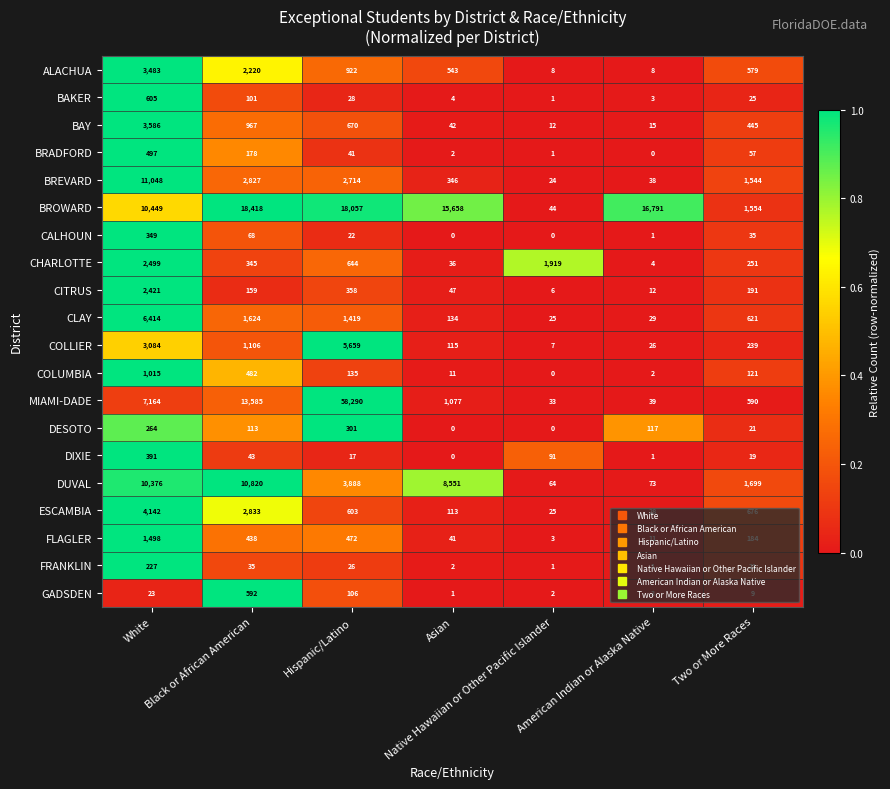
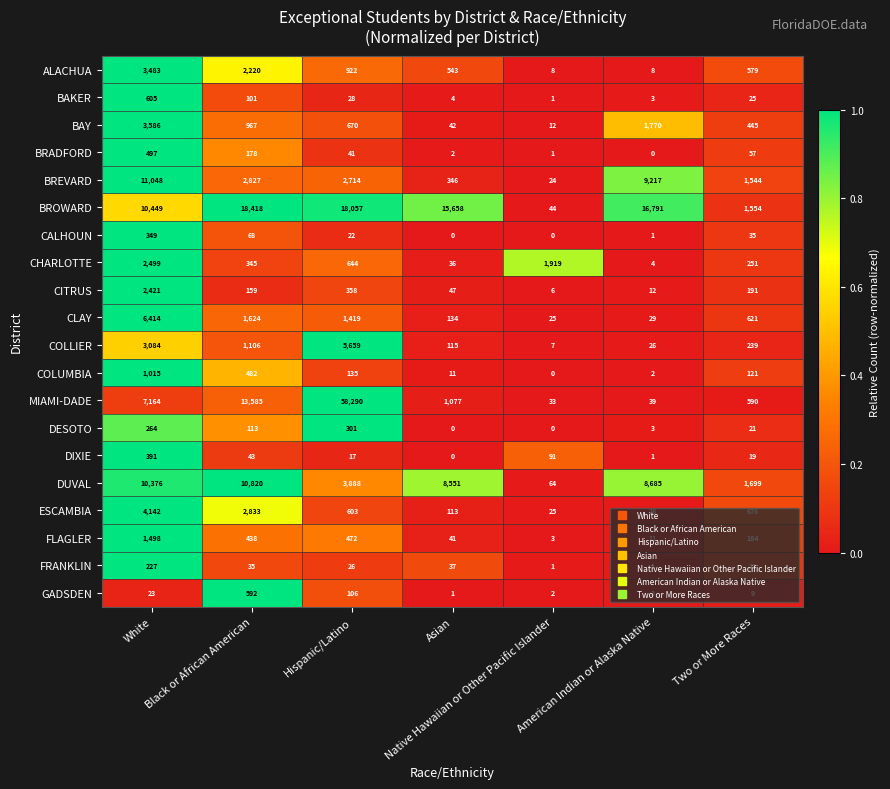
  {
    "ALACHUA": {
      "White": "3,483",
      "Black or African American": "2,220",
      "Hispanic/Latino": "922",
      "Asian": "543",
      "Native Hawaiian or Other Pacific Islander": "8",
      "American Indian or Alaska Native": "8",
      "Two or More Races": "579"
    },
    "BAKER": {
      "White": "605",
      "Black or African American": "101",
      "Hispanic/Latino": "28",
      "Asian": "4",
      "Native Hawaiian or Other Pacific Islander": "1",
      "American Indian or Alaska Native": "3",
      "Two or More Races": "25"
    },
    "BAY": {
      "White": "3,586",
      "Black or African American": "967",
      "Hispanic/Latino": "670",
      "Asian": "42",
      "Native Hawaiian or Other Pacific Islander": "12",
-     "American Indian or Alaska Native": "15",
+     "American Indian or Alaska Native": "1,770",
      "Two or More Races": "445"
    },
    "BRADFORD": {
      "White": "497",
      "Black or African American": "178",
      "Hispanic/Latino": "41",
      "Asian": "2",
      "Native Hawaiian or Other Pacific Islander": "1",
      "American Indian or Alaska Native": "0",
      "Two or More Races": "57"
    },
    "BREVARD": {
      "White": "11,048",
      "Black or African American": "2,827",
      "Hispanic/Latino": "2,714",
      "Asian": "346",
      "Native Hawaiian or Other Pacific Islander": "24",
-     "American Indian or Alaska Native": "38",
+     "American Indian or Alaska Native": "9,217",
      "Two or More Races": "1,544"
    },
    "BROWARD": {
      "White": "10,449",
      "Black or African American": "18,418",
      "Hispanic/Latino": "18,057",
      "Asian": "15,658",
      "Native Hawaiian or Other Pacific Islander": "44",
      "American Indian or Alaska Native": "16,791",
      "Two or More Races": "1,554"
    },
    "CALHOUN": {
      "White": "349",
      "Black or African American": "68",
      "Hispanic/Latino": "22",
      "Asian": "0",
      "Native Hawaiian or Other Pacific Islander": "0",
      "American Indian or Alaska Native": "1",
      "Two or More Races": "35"
    },
    "CHARLOTTE": {
      "White": "2,499",
      "Black or African American": "345",
      "Hispanic/Latino": "644",
      "Asian": "36",
      "Native Hawaiian or Other Pacific Islander": "1,919",
      "American Indian or Alaska Native": "4",
      "Two or More Races": "251"
    },
    "CITRUS": {
      "White": "2,421",
      "Black or African American": "159",
      "Hispanic/Latino": "358",
      "Asian": "47",
      "Native Hawaiian or Other Pacific Islander": "6",
      "American Indian or Alaska Native": "12",
      "Two or More Races": "191"
    },
    "CLAY": {
      "White": "6,414",
      "Black or African American": "1,624",
      "Hispanic/Latino": "1,419",
      "Asian": "134",
      "Native Hawaiian or Other Pacific Islander": "25",
      "American Indian or Alaska Native": "29",
      "Two or More Races": "621"
    },
    "COLLIER": {
      "White": "3,084",
      "Black or African American": "1,106",
      "Hispanic/Latino": "5,659",
      "Asian": "115",
      "Native Hawaiian or Other Pacific Islander": "7",
      "American Indian or Alaska Native": "26",
      "Two or More Races": "239"
    },
    "COLUMBIA": {
      "White": "1,015",
      "Black or African American": "482",
      "Hispanic/Latino": "135",
      "Asian": "11",
      "Native Hawaiian or Other Pacific Islander": "0",
      "American Indian or Alaska Native": "2",
      "Two or More Races": "121"
    },
    "MIAMI-DADE": {
      "White": "7,164",
      "Black or African American": "13,585",
      "Hispanic/Latino": "58,290",
      "Asian": "1,077",
      "Native Hawaiian or Other Pacific Islander": "33",
      "American Indian or Alaska Native": "39",
      "Two or More Races": "590"
    },
    "DESOTO": {
      "White": "264",
      "Black or African American": "113",
      "Hispanic/Latino": "301",
      "Asian": "0",
      "Native Hawaiian or Other Pacific Islander": "0",
-     "American Indian or Alaska Native": "117",
+     "American Indian or Alaska Native": "3",
      "Two or More Races": "21"
    },
    "DIXIE": {
      "White": "391",
      "Black or African American": "43",
      "Hispanic/Latino": "17",
      "Asian": "0",
      "Native Hawaiian or Other Pacific Islander": "91",
      "American Indian or Alaska Native": "1",
      "Two or More Races": "19"
    },
    "DUVAL": {
      "White": "10,376",
      "Black or African American": "10,820",
      "Hispanic/Latino": "3,888",
      "Asian": "8,551",
      "Native Hawaiian or Other Pacific Islander": "64",
-     "American Indian or Alaska Native": "73",
+     "American Indian or Alaska Native": "8,685",
      "Two or More Races": "1,699"
    },
    "ESCAMBIA": {
      "White": "4,142",
      "Black or African American": "2,833",
      "Hispanic/Latino": "603",
      "Asian": "113",
      "Native Hawaiian or Other Pacific Islander": "25"
    },
    "FLAGLER": {
      "White": "1,498",
      "Black or African American": "438",
      "Hispanic/Latino": "472",
      "Asian": "41",
      "Native Hawaiian or Other Pacific Islander": "3"
    },
    "FRANKLIN": {
      "White": "227",
      "Black or African American": "35",
      "Hispanic/Latino": "26",
-     "Asian": "2",
+     "Asian": "37",
      "Native Hawaiian or Other Pacific Islander": "1"
    },
    "GADSDEN": {
      "White": "23",
      "Black or African American": "592",
      "Hispanic/Latino": "106",
      "Asian": "1",
      "Native Hawaiian or Other Pacific Islander": "2"
    }
  }
